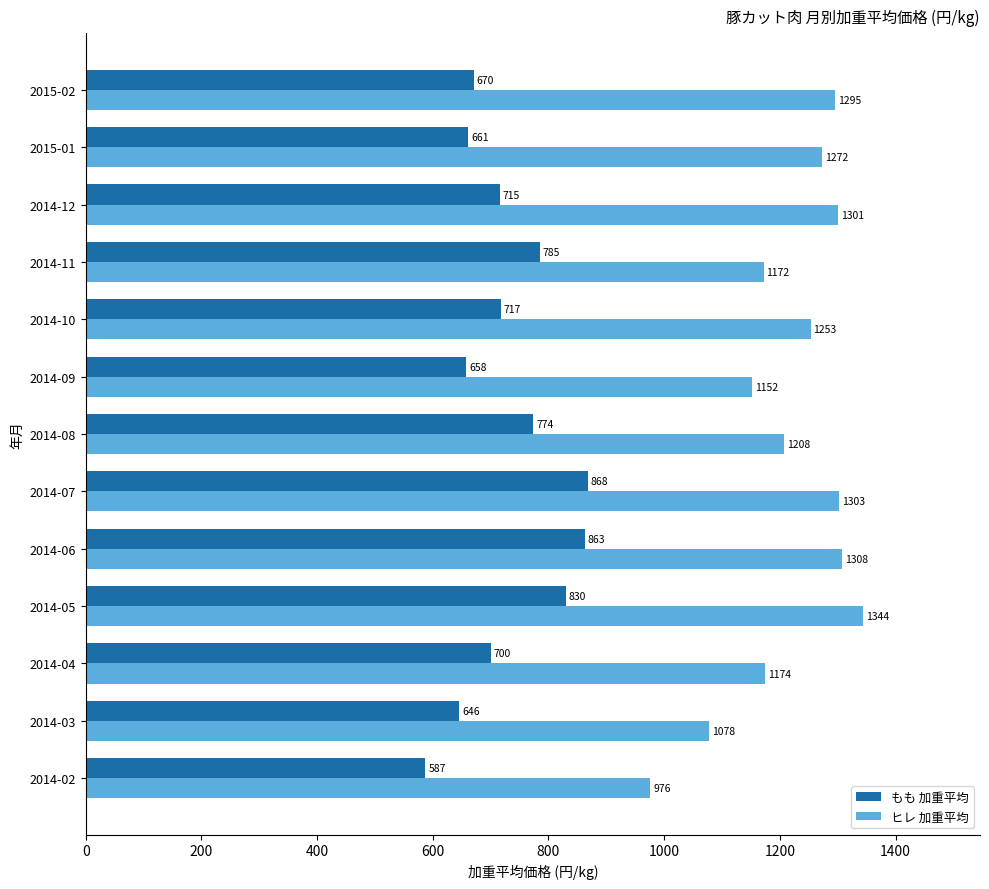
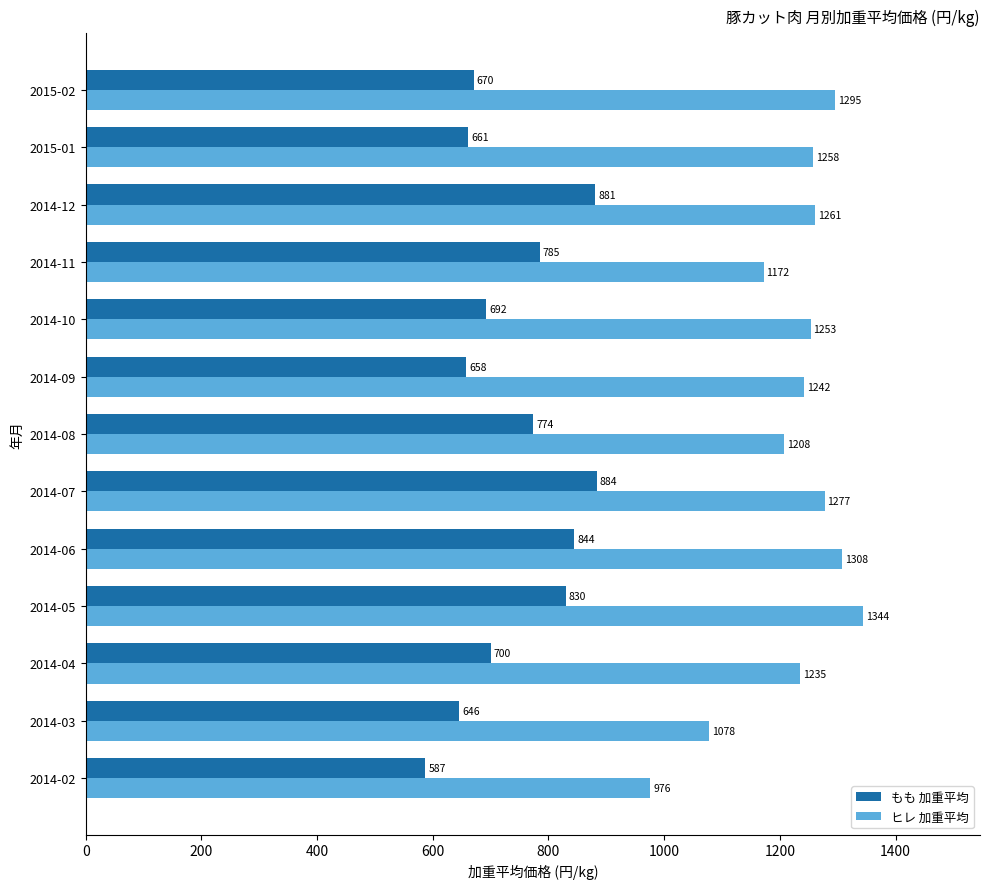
  {
    "もも 加重平均": {
      "2015-02": 670,
      "2015-01": 661,
-     "2014-12": 715,
+     "2014-12": 881,
      "2014-11": 785,
-     "2014-10": 717,
+     "2014-10": 692,
      "2014-09": 658,
      "2014-08": 774,
-     "2014-07": 868,
-     "2014-06": 863,
+     "2014-07": 884,
+     "2014-06": 844,
      "2014-05": 830,
      "2014-04": 700,
      "2014-03": 646,
      "2014-02": 587
    },
    "ヒレ 加重平均": {
      "2015-02": 1295,
-     "2015-01": 1272,
-     "2014-12": 1301,
+     "2015-01": 1258,
+     "2014-12": 1261,
      "2014-11": 1172,
      "2014-10": 1253,
-     "2014-09": 1152,
+     "2014-09": 1242,
      "2014-08": 1208,
-     "2014-07": 1303,
+     "2014-07": 1277,
      "2014-06": 1308,
      "2014-05": 1344,
-     "2014-04": 1174,
+     "2014-04": 1235,
      "2014-03": 1078,
      "2014-02": 976
    }
  }
